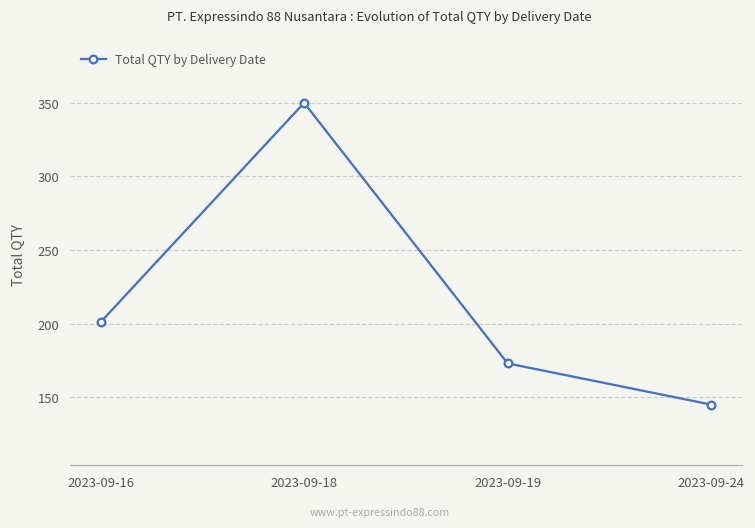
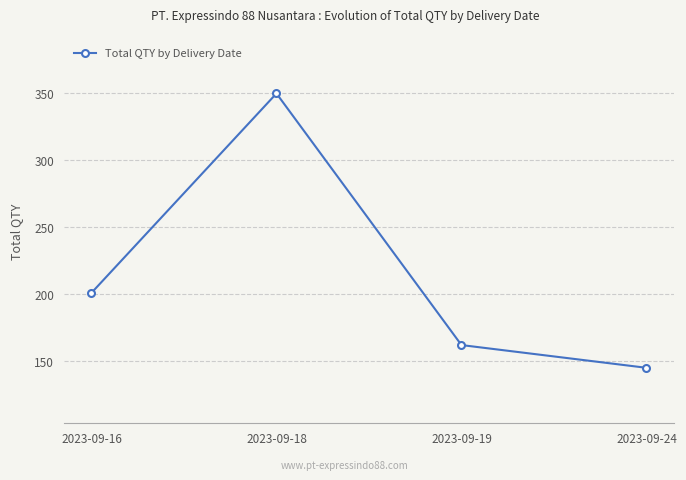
  {
    "2023-09-16": 201,
    "2023-09-18": 350,
-   "2023-09-19": 173,
+   "2023-09-19": 162,
    "2023-09-24": 145
  }
